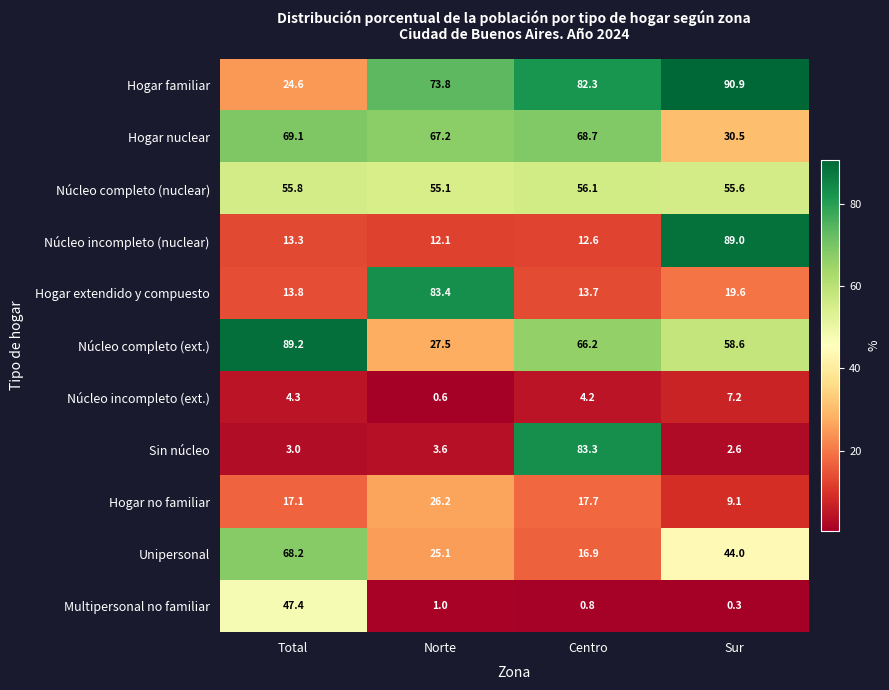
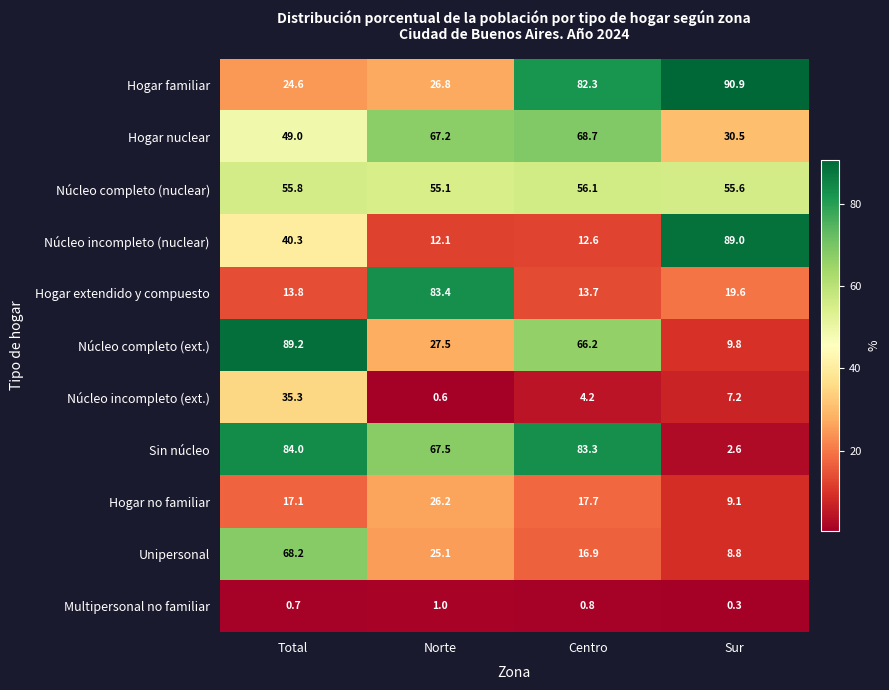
  {
    "Hogar familiar": {
      "Total": 24.6,
-     "Norte": 73.8,
+     "Norte": 26.8,
      "Centro": 82.3,
      "Sur": 90.9
    },
    "Hogar nuclear": {
-     "Total": 69.1,
+     "Total": 49.0,
      "Norte": 67.2,
      "Centro": 68.7,
      "Sur": 30.5
    },
    "Núcleo completo (nuclear)": {
      "Total": 55.8,
      "Norte": 55.1,
      "Centro": 56.1,
      "Sur": 55.6
    },
    "Núcleo incompleto (nuclear)": {
-     "Total": 13.3,
+     "Total": 40.3,
      "Norte": 12.1,
      "Centro": 12.6,
      "Sur": 89.0
    },
    "Hogar extendido y compuesto": {
      "Total": 13.8,
      "Norte": 83.4,
      "Centro": 13.7,
      "Sur": 19.6
    },
    "Núcleo completo (ext.)": {
      "Total": 89.2,
      "Norte": 27.5,
      "Centro": 66.2,
-     "Sur": 58.6
+     "Sur": 9.8
    },
    "Núcleo incompleto (ext.)": {
-     "Total": 4.3,
+     "Total": 35.3,
      "Norte": 0.6,
      "Centro": 4.2,
      "Sur": 7.2
    },
    "Sin núcleo": {
-     "Total": 3.0,
-     "Norte": 3.6,
+     "Total": 84.0,
+     "Norte": 67.5,
      "Centro": 83.3,
      "Sur": 2.6
    },
    "Hogar no familiar": {
      "Total": 17.1,
      "Norte": 26.2,
      "Centro": 17.7,
      "Sur": 9.1
    },
    "Unipersonal": {
      "Total": 68.2,
      "Norte": 25.1,
      "Centro": 16.9,
-     "Sur": 44.0
+     "Sur": 8.8
    },
    "Multipersonal no familiar": {
-     "Total": 47.4,
+     "Total": 0.7,
      "Norte": 1.0,
      "Centro": 0.8,
      "Sur": 0.3
    }
  }
